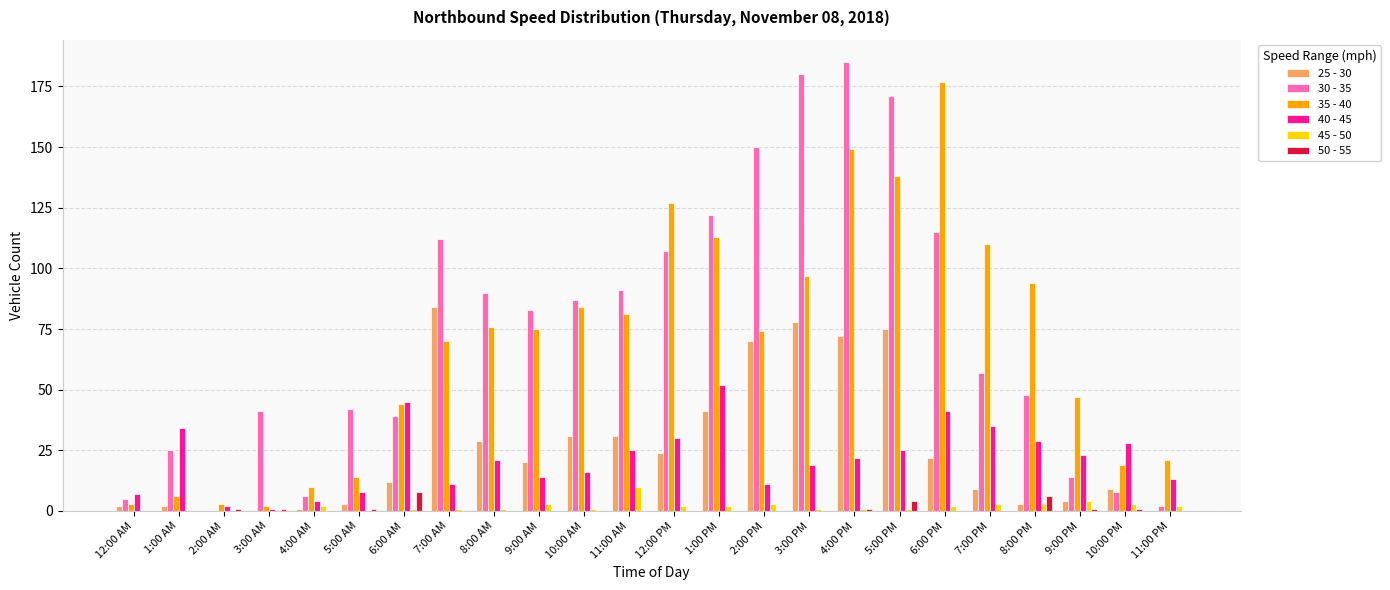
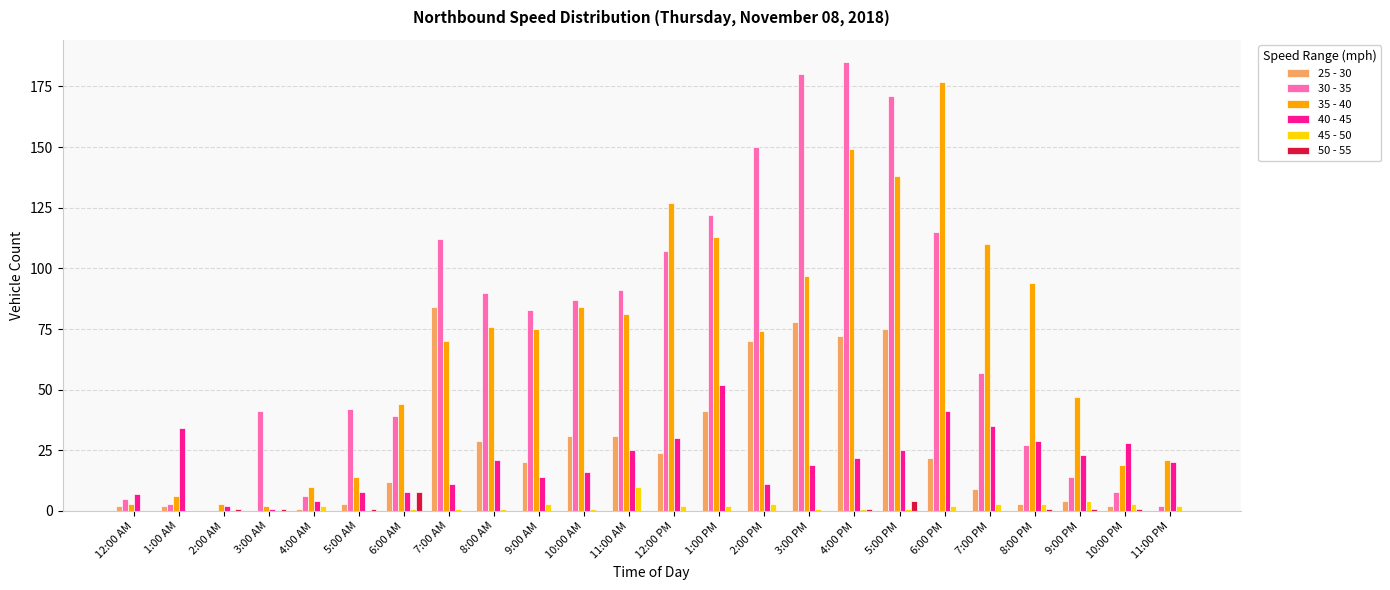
  {
    "25 - 30": {
      "12:00 AM": 2,
      "1:00 AM": 2,
      "2:00 AM": 0,
      "3:00 AM": 0,
      "5:00 AM": 3,
      "6:00 AM": 12,
      "7:00 AM": 84,
      "8:00 AM": 29,
      "9:00 AM": 20,
      "10:00 AM": 31,
      "11:00 AM": 31,
      "12:00 PM": 24,
      "1:00 PM": 41,
      "2:00 PM": 70,
      "3:00 PM": 78,
      "4:00 PM": 72,
      "5:00 PM": 75,
      "6:00 PM": 22,
      "7:00 PM": 9,
      "8:00 PM": 3,
      "9:00 PM": 4,
-     "10:00 PM": 9,
+     "10:00 PM": 2,
      "11:00 PM": 0
    },
    "30 - 35": {
      "12:00 AM": 5,
-     "1:00 AM": 25,
+     "1:00 AM": 3,
      "2:00 AM": 0,
      "3:00 AM": 41,
      "4:00 AM": 6,
      "5:00 AM": 42,
      "6:00 AM": 39,
      "7:00 AM": 112,
      "8:00 AM": 90,
      "9:00 AM": 83,
      "10:00 AM": 87,
      "11:00 AM": 91,
      "12:00 PM": 107,
      "1:00 PM": 122,
      "2:00 PM": 150,
      "3:00 PM": 180,
      "4:00 PM": 185,
      "5:00 PM": 171,
      "6:00 PM": 115,
      "7:00 PM": 57,
-     "8:00 PM": 48,
+     "8:00 PM": 27,
      "9:00 PM": 14,
      "10:00 PM": 8,
      "11:00 PM": 2
    },
    "40 - 45": {
      "12:00 AM": 7,
      "1:00 AM": 34,
      "2:00 AM": 2,
      "4:00 AM": 4,
      "5:00 AM": 8,
-     "6:00 AM": 45,
+     "6:00 AM": 8,
      "7:00 AM": 11,
      "8:00 AM": 21,
      "9:00 AM": 14,
      "10:00 AM": 16,
      "11:00 AM": 25,
      "12:00 PM": 30,
      "1:00 PM": 52,
      "2:00 PM": 11,
      "3:00 PM": 19,
      "4:00 PM": 22,
      "5:00 PM": 25,
      "6:00 PM": 41,
      "7:00 PM": 35,
      "8:00 PM": 29,
      "9:00 PM": 23,
      "10:00 PM": 28,
-     "11:00 PM": 13
+     "11:00 PM": 20
    },
    "50 - 55": {
      "12:00 AM": 0,
      "1:00 AM": 0,
      "4:00 AM": 0,
      "6:00 AM": 8,
      "7:00 AM": 0,
      "8:00 AM": 0,
      "9:00 AM": 0,
      "10:00 AM": 0,
      "11:00 AM": 0,
      "12:00 PM": 0,
      "1:00 PM": 0,
      "2:00 PM": 0,
      "3:00 PM": 0,
      "5:00 PM": 4,
      "6:00 PM": 0,
      "7:00 PM": 0,
-     "8:00 PM": 6,
+     "8:00 PM": 1,
      "11:00 PM": 0
    }
  }
